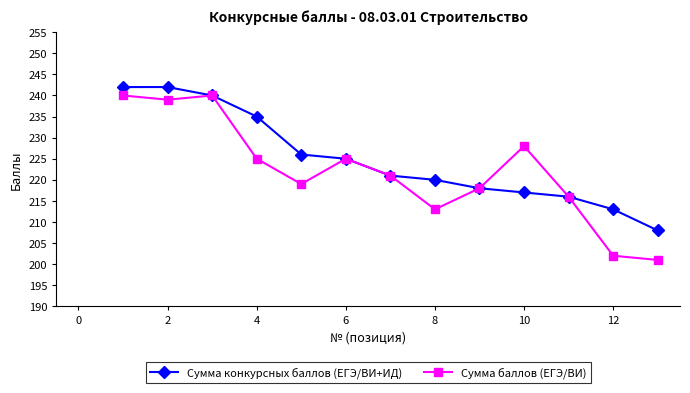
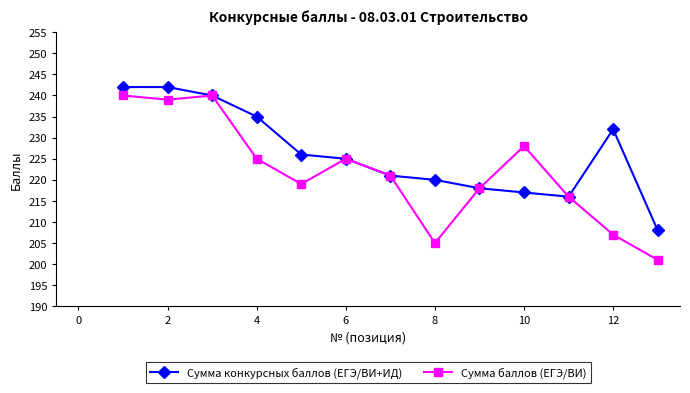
  {
    "Сумма конкурсных баллов (ЕГЭ/ВИ+ИД)": {
      "2": 242,
      "4": 235,
      "8": 220,
      "10": 217,
-     "12": 213
+     "12": 232
    },
    "Сумма баллов (ЕГЭ/ВИ)": {
      "2": 239,
      "4": 225,
-     "8": 213,
+     "8": 205,
      "10": 228,
-     "12": 202
+     "12": 207
    }
  }
